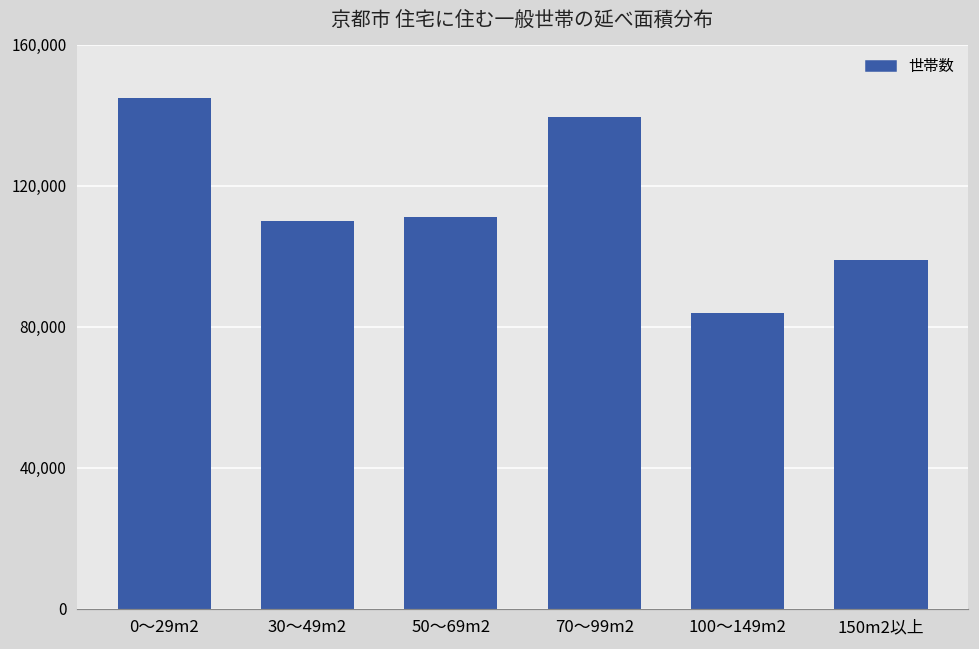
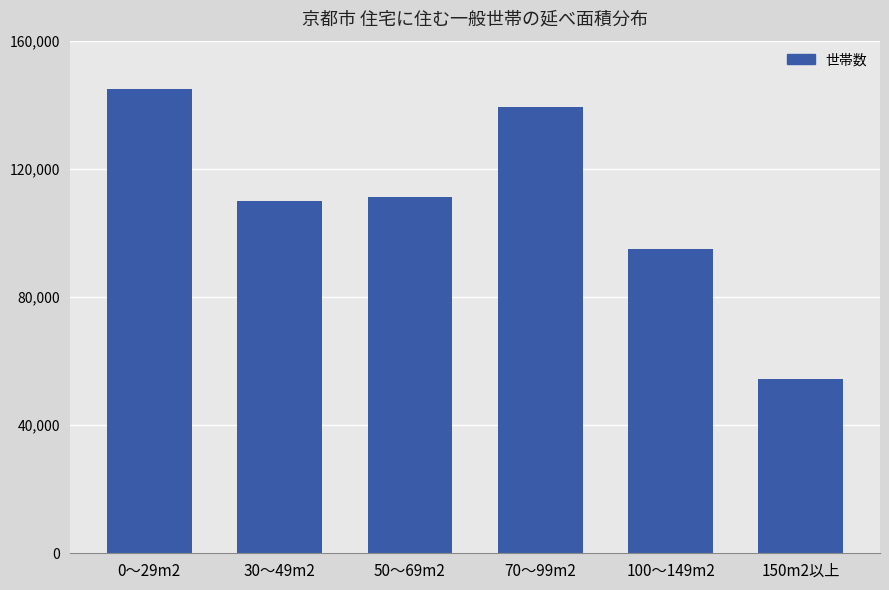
  {
    "0～29m2": "145,000",
    "30～49m2": "110,000",
    "50～69m2": "111,000",
    "70～99m2": "139,000",
-   "100～149m2": "84,000",
-   "150m2以上": "99,000"
+   "100～149m2": "95,000",
+   "150m2以上": "54,000"
  }
